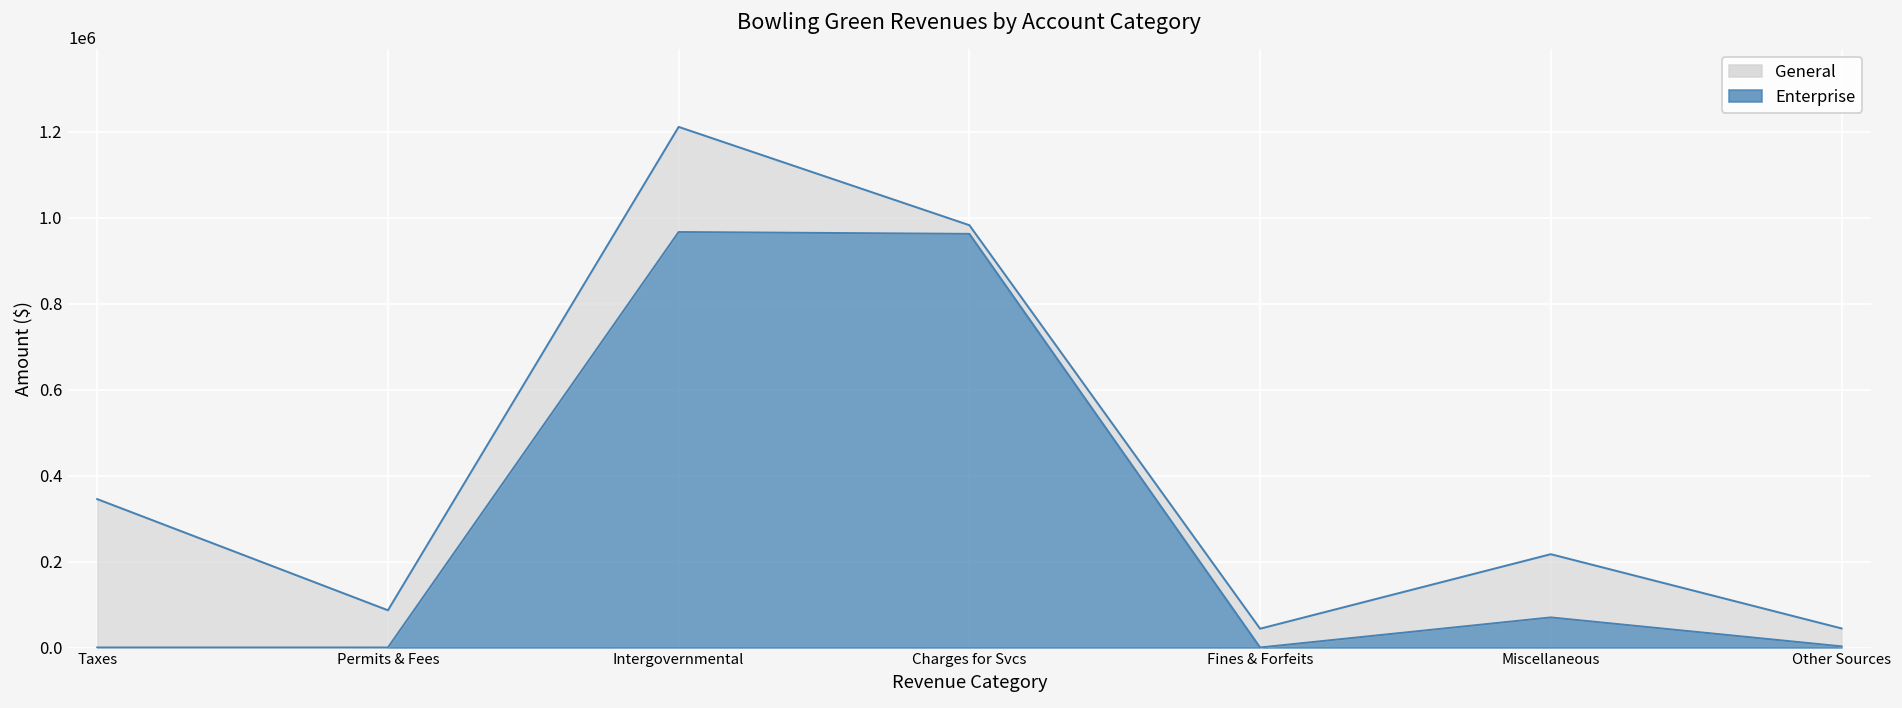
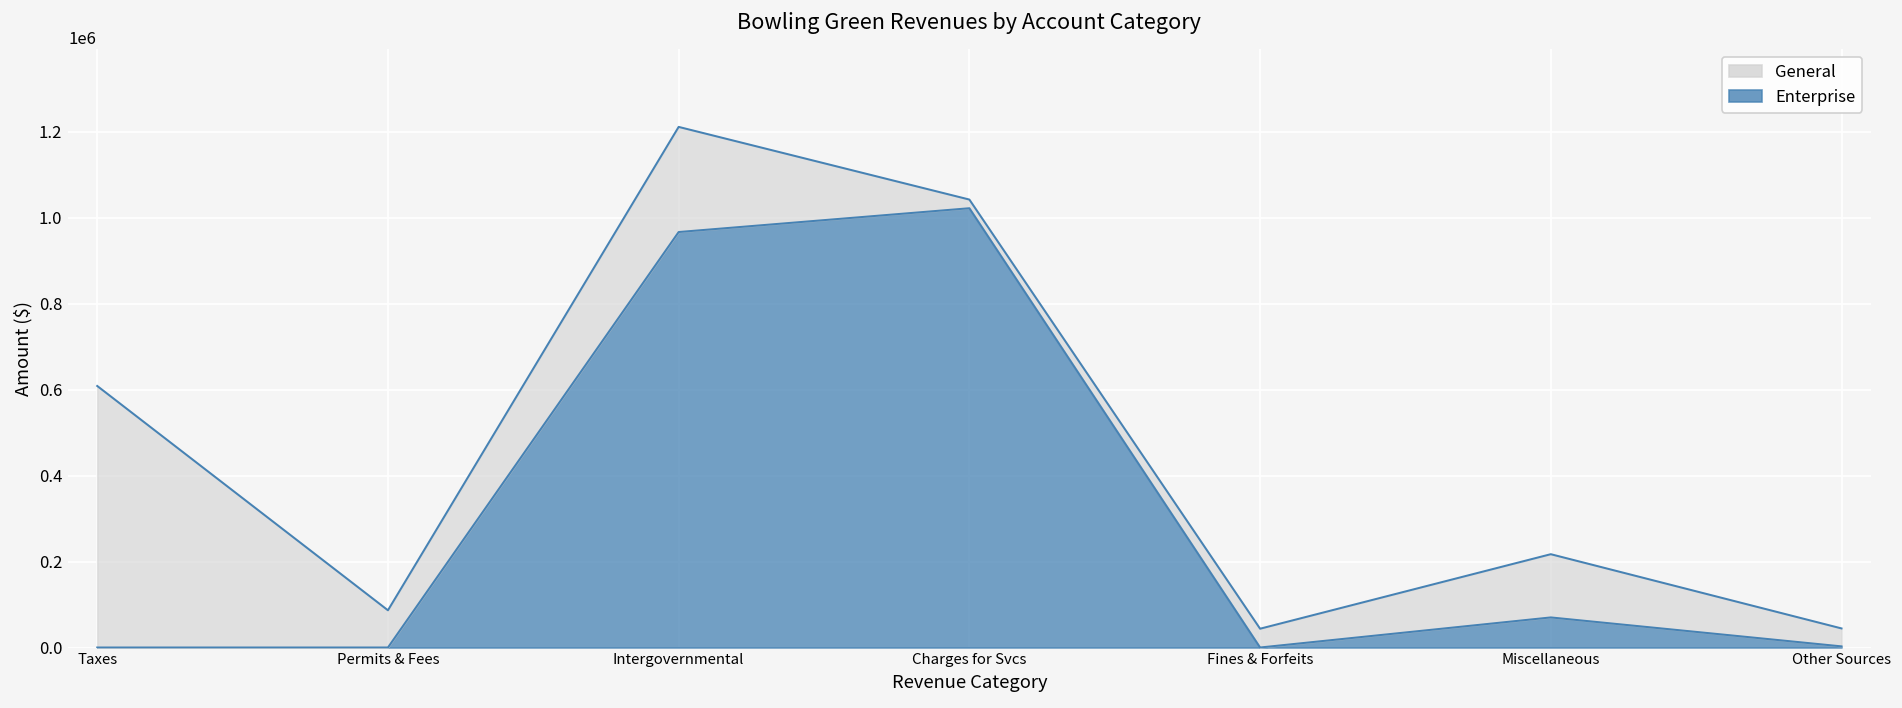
  {
    "Enterprise": {
      "Taxes": 0,
      "Permits & Fees": 0,
      "Intergovernmental": 970000,
-     "Charges for Svcs": 960000,
+     "Charges for Svcs": 1020000,
      "Fines & Forfeits": 0,
      "Miscellaneous": 70000,
      "Other Sources": 0
    },
    "General": {
-     "Taxes": 350000,
+     "Taxes": 610000,
      "Permits & Fees": 90000,
      "Intergovernmental": 240000,
      "Charges for Svcs": 20000,
      "Fines & Forfeits": 40000,
      "Miscellaneous": 150000,
      "Other Sources": 40000
    }
  }
